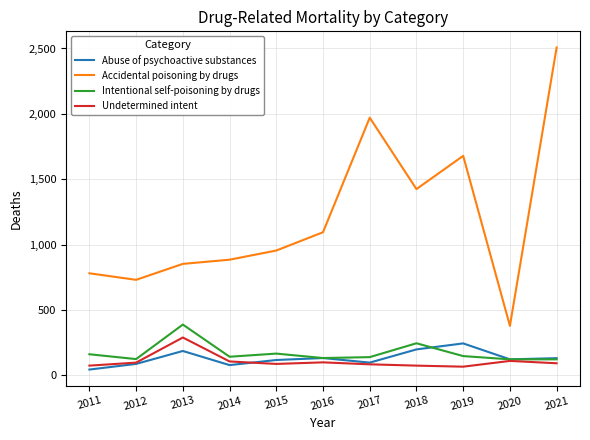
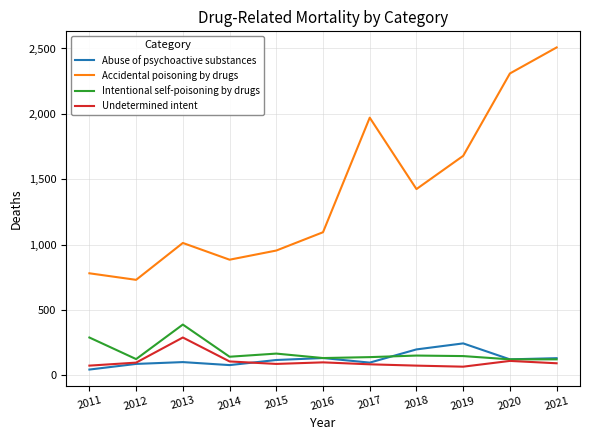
  {
    "Abuse of psychoactive substances": {
      "2011": "50",
-     "2013": "190",
+     "2013": "100",
      "2014": "80",
      "2015": "120",
      "2018": "200",
      "2019": "250"
    },
    "Accidental poisoning by drugs": {
      "2011": "780",
      "2012": "730",
-     "2013": "850",
+     "2013": "1,010",
      "2014": "890",
      "2015": "960",
      "2016": "1,100",
      "2017": "1,970",
      "2018": "1,430",
      "2019": "1,680",
-     "2020": "380",
+     "2020": "2,310",
      "2021": "2,510"
    },
    "Intentional self-poisoning by drugs": {
-     "2011": "160",
+     "2011": "290",
      "2012": "130",
      "2013": "390",
      "2014": "140",
      "2015": "170",
      "2017": "140",
-     "2018": "250",
+     "2018": "150",
      "2019": "150"
    },
    "Undetermined intent": {
      "2011": "80",
      "2013": "290",
      "2014": "110",
      "2015": "90",
      "2016": "100",
      "2018": "80",
      "2019": "70",
      "2021": "90"
    }
  }
